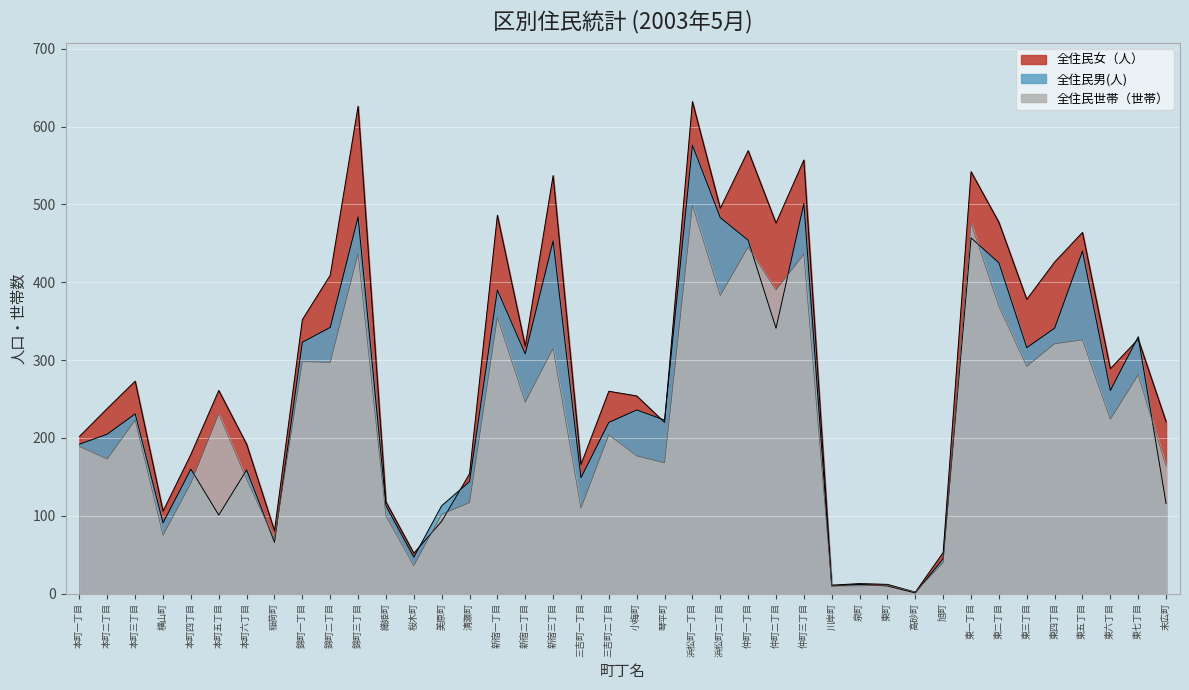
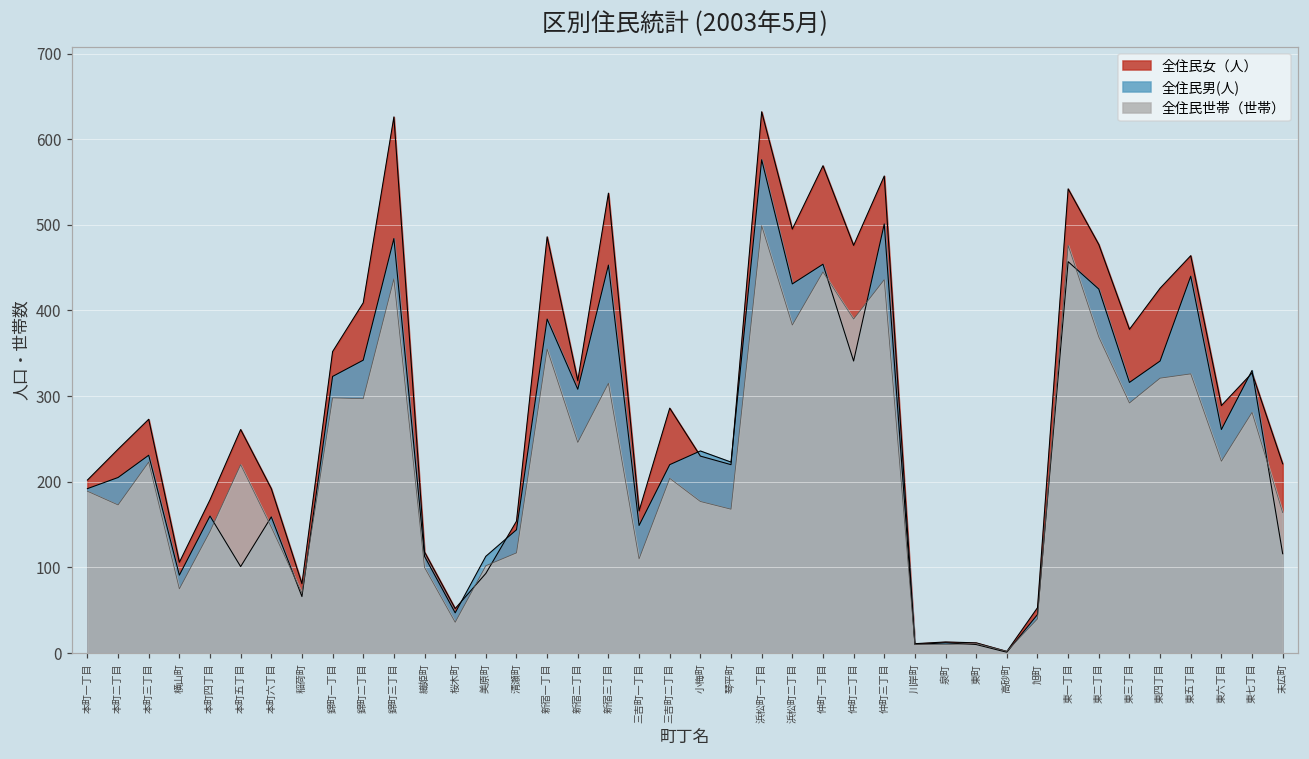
  {
    "全住民女（人）": {
      "本町一丁目": 200,
      "本町二丁目": 240,
      "本町三丁目": 270,
      "横山町": 110,
      "本町四丁目": 180,
      "本町五丁目": 260,
      "本町六丁目": 190,
      "稲荷町": 80,
      "錦町一丁目": 350,
      "錦町二丁目": 410,
      "錦町三丁目": 630,
      "織姫町": 120,
      "桜木町": 50,
      "美原町": 90,
      "清瀬町": 150,
      "新宿一丁目": 490,
      "新宿二丁目": 320,
      "新宿三丁目": 540,
      "三吉町一丁目": 170,
-     "三吉町二丁目": 260,
-     "小梅町": 250,
+     "三吉町二丁目": 290,
+     "小梅町": 230,
      "浜松町一丁目": 630,
      "浜松町二丁目": 500,
      "仲町一丁目": 570,
      "仲町二丁目": 480,
      "仲町三丁目": 560,
      "旭町": 50,
      "東一丁目": 540,
      "東二丁目": 480,
      "東三丁目": 380,
      "東四丁目": 430,
      "東五丁目": 460,
      "東六丁目": 290,
      "末広町": 220
    },
    "全住民男(人)": {
      "本町二丁目": 210,
      "本町三丁目": 230,
      "横山町": 90,
      "本町四丁目": 160,
      "本町五丁目": 100,
      "本町六丁目": 160,
      "稲荷町": 70,
      "錦町一丁目": 320,
      "錦町二丁目": 340,
      "錦町三丁目": 480,
      "織姫町": 110,
      "桜木町": 50,
      "美原町": 110,
      "清瀬町": 140,
      "新宿一丁目": 390,
      "新宿二丁目": 310,
      "新宿三丁目": 450,
      "三吉町一丁目": 150,
      "三吉町二丁目": 220,
      "小梅町": 240,
      "浜松町一丁目": 580,
-     "浜松町二丁目": 480,
+     "浜松町二丁目": 430,
      "仲町一丁目": 450,
      "仲町二丁目": 340,
      "仲町三丁目": 500,
      "旭町": 50,
      "東一丁目": 460,
      "東二丁目": 430,
      "東三丁目": 320,
      "東四丁目": 340,
      "東五丁目": 440,
      "東六丁目": 260,
      "末広町": 120
    },
    "全住民世帯（世帯）": {
      "本町二丁目": 170,
      "本町三丁目": 220,
      "横山町": 80,
      "本町四丁目": 140,
-     "本町五丁目": 230,
+     "本町五丁目": 220,
      "本町六丁目": 150,
      "稲荷町": 70,
      "錦町一丁目": 300,
      "錦町二丁目": 300,
      "錦町三丁目": 440,
      "織姫町": 100,
      "桜木町": 40,
      "美原町": 100,
      "清瀬町": 120,
      "新宿一丁目": 360,
      "新宿二丁目": 250,
      "新宿三丁目": 320,
      "三吉町一丁目": 110,
      "三吉町二丁目": 200,
      "小梅町": 180,
      "琴平町": 170,
      "浜松町一丁目": 500,
      "浜松町二丁目": 380,
      "仲町一丁目": 450,
      "仲町二丁目": 390,
      "仲町三丁目": 440,
      "旭町": 40,
      "東一丁目": 480,
      "東二丁目": 370,
      "東三丁目": 290,
      "東四丁目": 320,
      "東五丁目": 330,
      "東六丁目": 220,
      "東七丁目": 280,
      "末広町": 160
    }
  }
